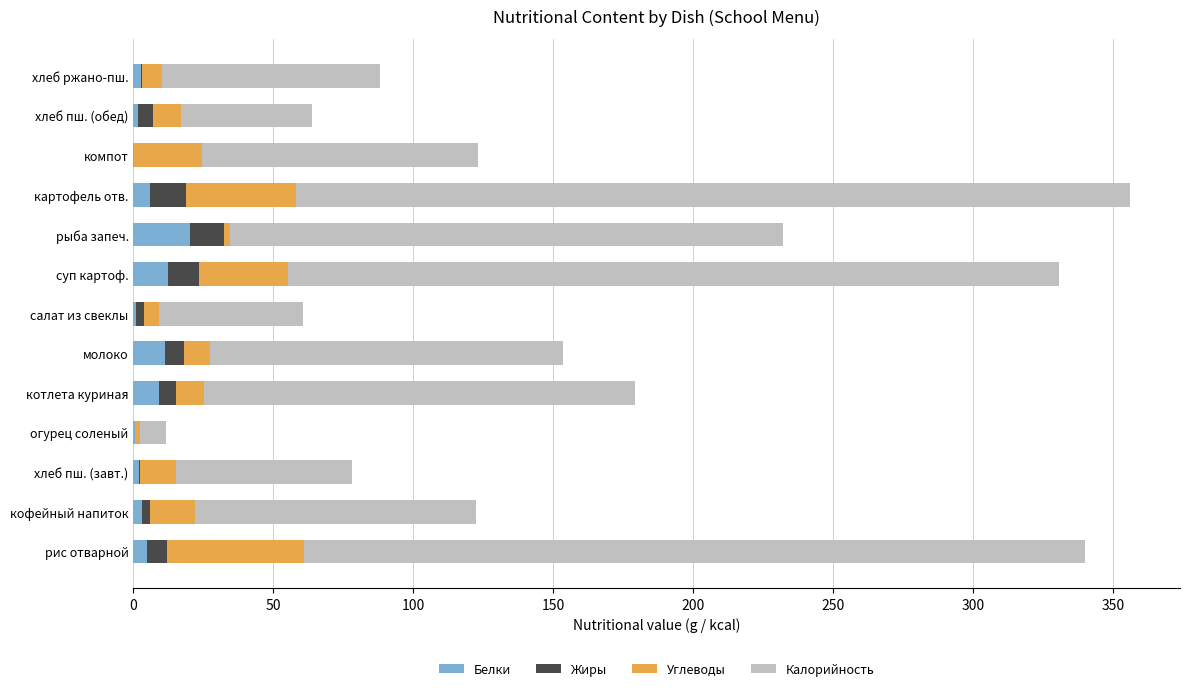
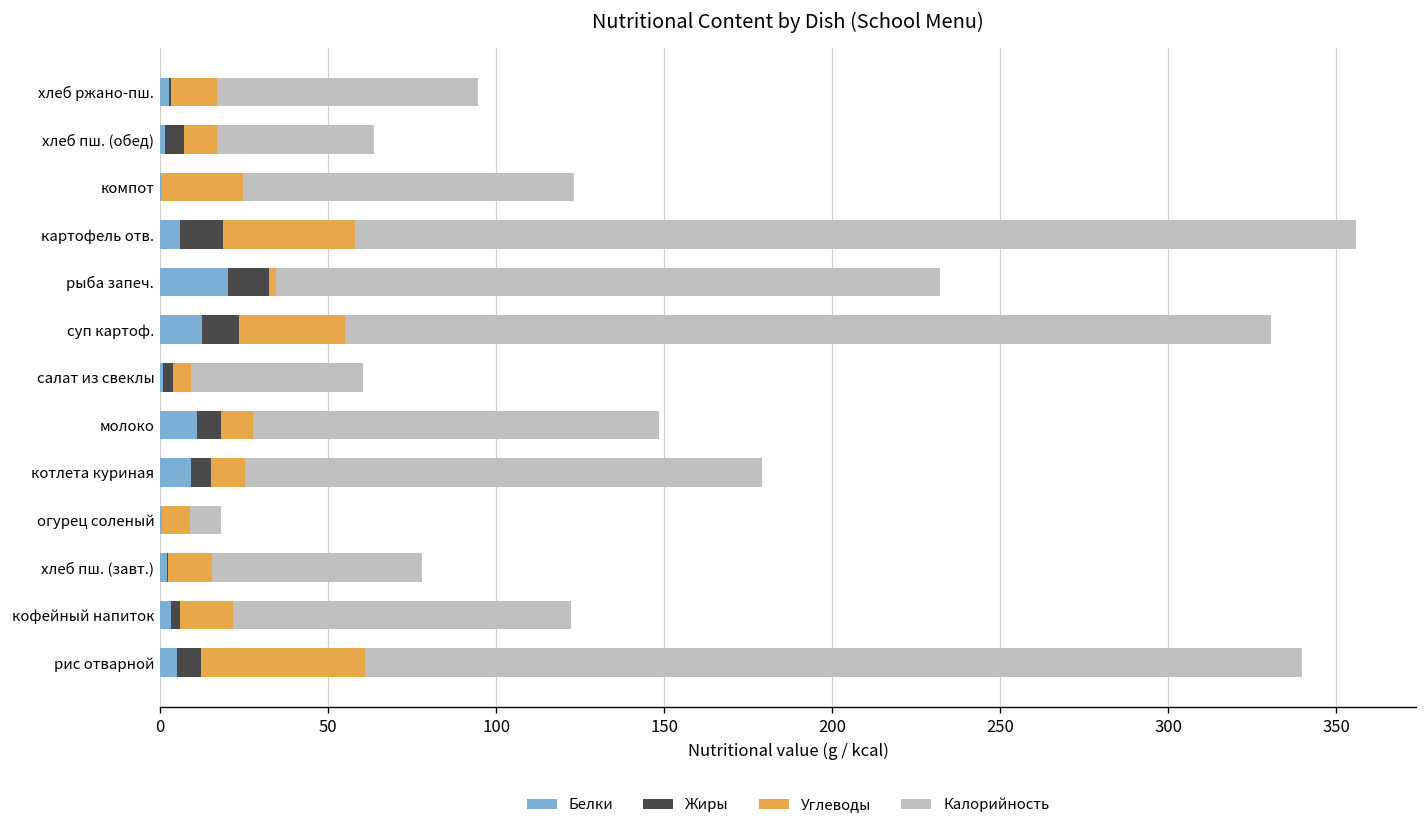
  {
    "Белки": {
      "хлеб ржано-пш.": 3,
      "хлеб пш. (обед)": 2,
      "картофель отв.": 6,
      "рыба запеч.": 20,
      "суп картоф.": 12,
      "молоко": 11,
      "котлета куриная": 9,
      "хлеб пш. (завт.)": 2,
      "кофейный напиток": 3,
      "рис отварной": 5
    },
    "Жиры": {
      "хлеб пш. (обед)": 6,
      "компот": 0,
      "картофель отв.": 13,
      "рыба запеч.": 12,
      "суп картоф.": 11,
      "салат из свеклы": 3,
      "молоко": 7,
      "котлета куриная": 6,
      "кофейный напиток": 3,
      "рис отварной": 7
    },
    "Углеводы": {
-     "хлеб ржано-пш.": 7,
+     "хлеб ржано-пш.": 14,
      "хлеб пш. (обед)": 10,
      "компот": 24,
      "картофель отв.": 39,
      "рыба запеч.": 2,
      "суп картоф.": 32,
      "салат из свеклы": 5,
      "молоко": 9,
      "котлета куриная": 10,
-     "огурец соленый": 2,
+     "огурец соленый": 8,
      "хлеб пш. (завт.)": 13,
      "кофейный напиток": 16,
      "рис отварной": 49
    },
    "Калорийность": {
      "хлеб ржано-пш.": 78,
      "хлеб пш. (обед)": 47,
      "компот": 99,
      "картофель отв.": 298,
      "рыба запеч.": 198,
      "суп картоф.": 276,
      "салат из свеклы": 51,
-     "молоко": 126,
+     "молоко": 121,
      "котлета куриная": 154,
      "огурец соленый": 9,
      "хлеб пш. (завт.)": 63,
      "кофейный напиток": 101,
      "рис отварной": 279
    }
  }
